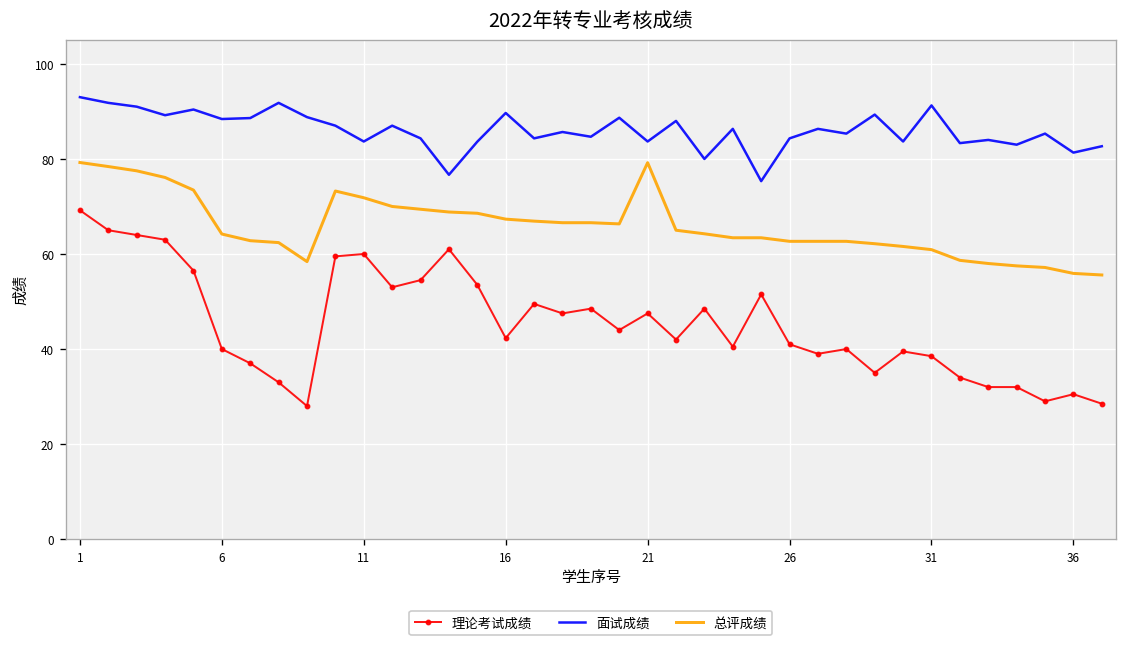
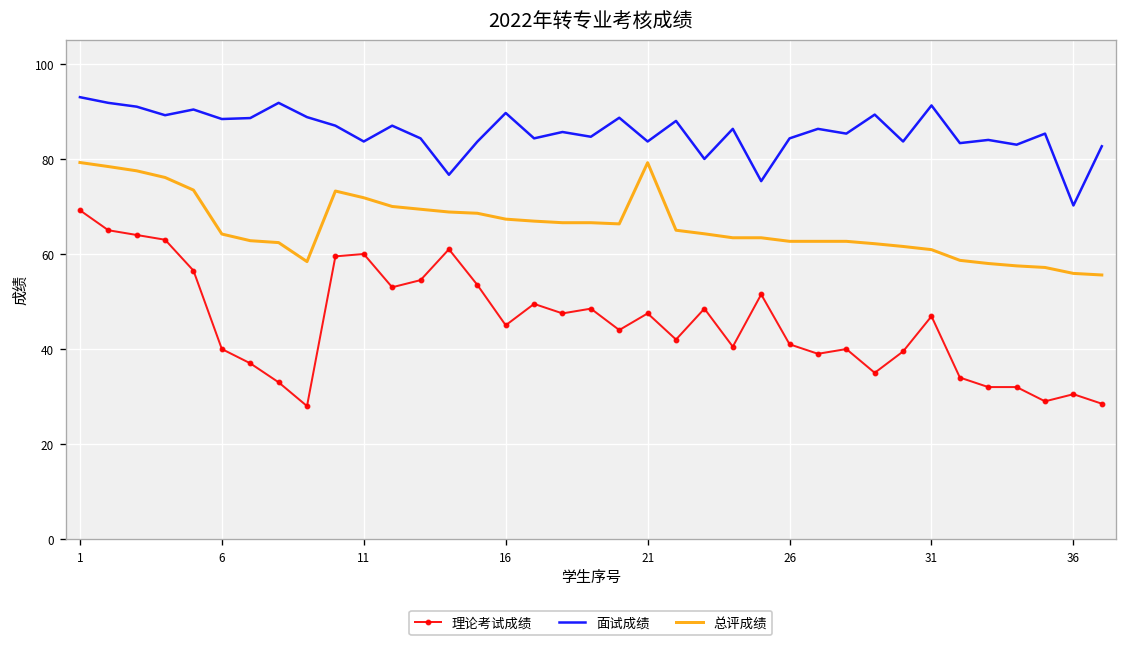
  {
    "理论考试成绩": {
      "1": 69,
      "6": 40,
      "11": 60,
-     "16": 42,
+     "16": 45,
      "21": 48,
      "26": 41,
-     "31": 39,
+     "31": 47,
      "36": 31
    },
    "面试成绩": {
      "1": 93,
      "6": 88,
      "11": 84,
      "16": 90,
      "21": 84,
      "26": 84,
      "31": 91,
-     "36": 81
+     "36": 70
    },
    "总评成绩": {
      "1": 79,
      "6": 64,
      "11": 72,
      "16": 67,
      "21": 79,
      "26": 63,
      "31": 61,
      "36": 56
    }
  }
